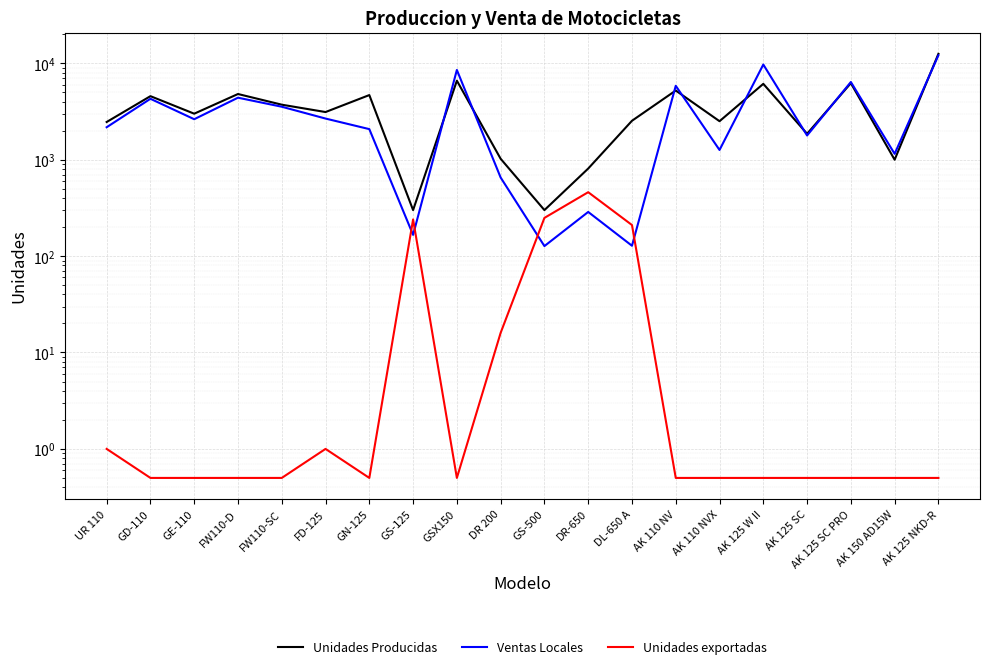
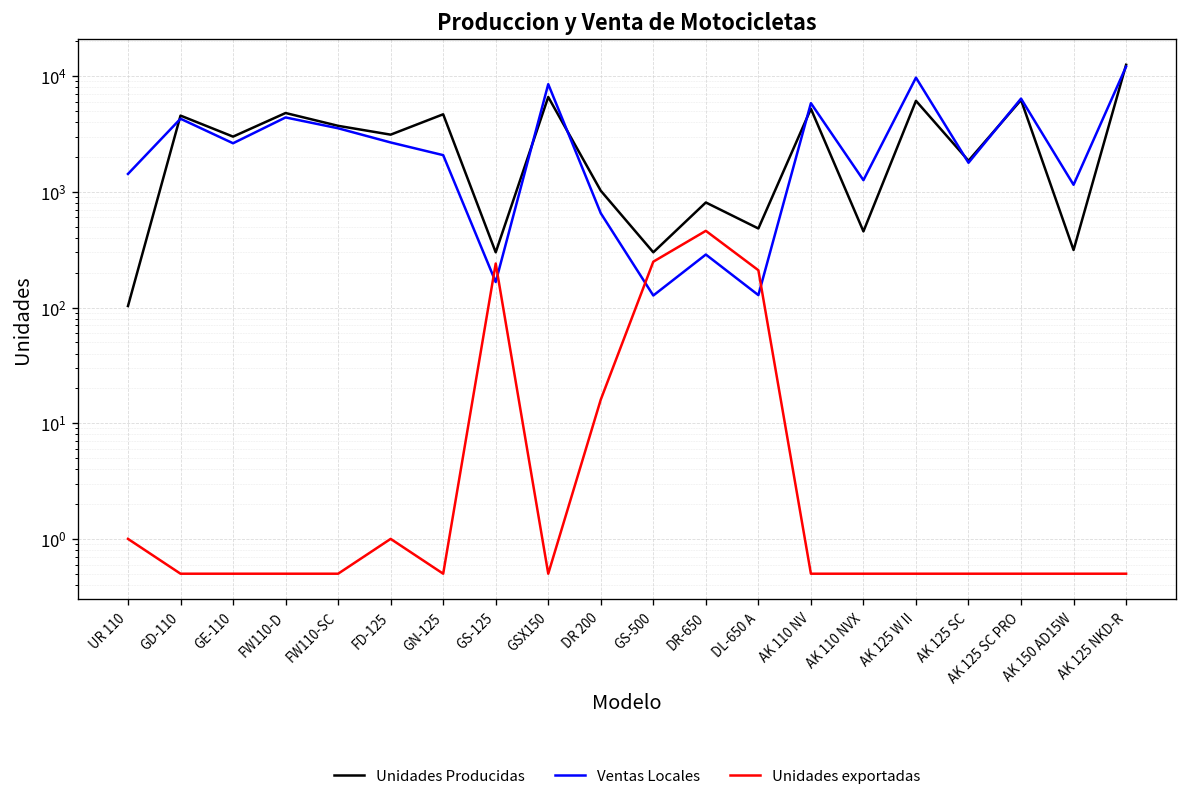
  {
    "Unidades Producidas": {
-     "UR 110": 2500,
+     "UR 110": 100,
      "GD-110": 5000,
      "GE-110": 3000,
      "FW110-D": 5000,
      "FD-125": 3100,
      "GN-125": 5000,
      "GS-125": 300,
      "GSX150": 7000,
      "DR 200": 1000,
      "GS-500": 300,
      "DR-650": 800,
-     "DL-650 A": 2500,
+     "DL-650 A": 500,
      "AK 110 NV": 5000,
-     "AK 110 NVX": 2500,
+     "AK 110 NVX": 500,
      "AK 125 W II": 6000,
-     "AK 150 AD15W": 1000
+     "AK 150 AD15W": 310
    },
    "Ventas Locales": {
-     "UR 110": 2200,
+     "UR 110": 1400,
      "GD-110": 4000,
      "GE-110": 2600,
      "FW110-D": 4000,
      "FD-125": 2700,
      "GN-125": 2100,
      "GS-125": 170,
      "GSX150": 9000,
      "DR 200": 700,
      "GS-500": 130,
      "DR-650": 290,
      "DL-650 A": 130,
      "AK 110 NV": 6000,
      "AK 110 NVX": 1300,
      "AK 125 W II": 10000,
      "AK 150 AD15W": 1200
    },
    "Unidades exportadas": {
      "UR 110": 1,
      "GD-110": 0.5,
      "GE-110": 0.5,
      "FW110-D": 0.5,
      "FW110-SC": 0.5,
      "FD-125": 1,
      "GN-125": 0.5,
      "GS-125": 240,
      "GSX150": 0.5,
      "DR 200": 16,
      "GS-500": 250,
      "DR-650": 500,
      "DL-650 A": 210,
      "AK 110 NV": 0.5,
      "AK 110 NVX": 0.5,
      "AK 125 W II": 0.5,
      "AK 125 SC": 0.5,
      "AK 125 SC PRO": 0.5,
      "AK 150 AD15W": 0.5,
      "AK 125 NKD-R": 0.5
    }
  }
